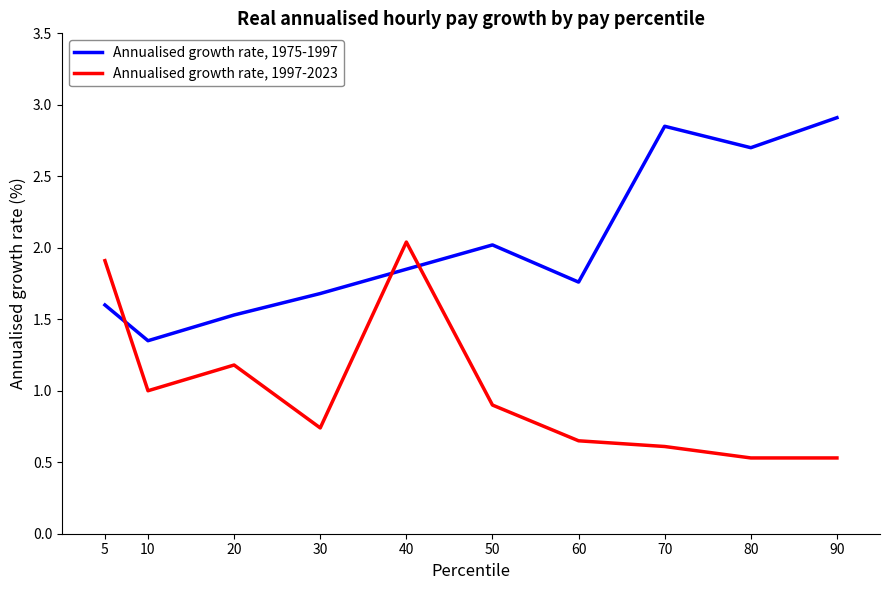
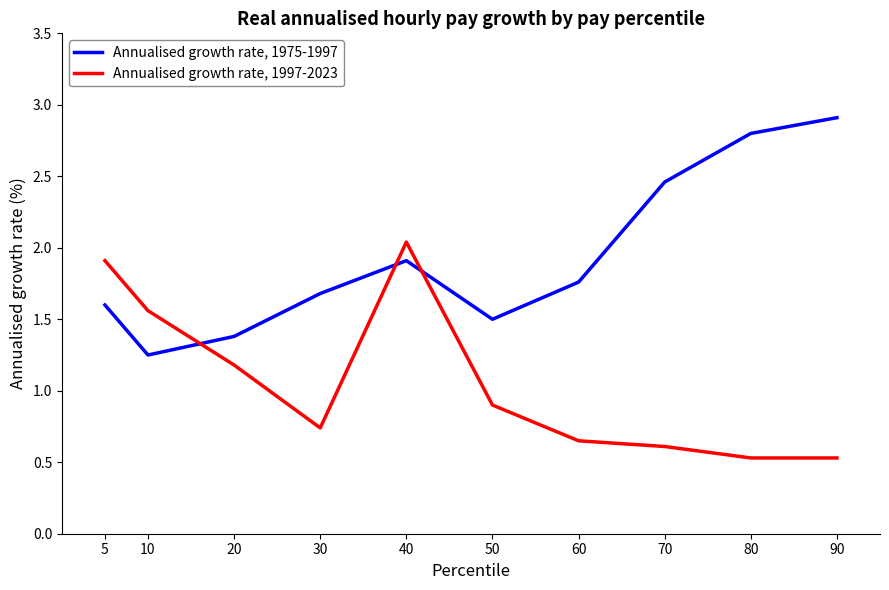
  {
    "Annualised growth rate, 1975-1997": {
      "5": 1.60,
-     "10": 1.35,
-     "20": 1.53,
+     "10": 1.25,
+     "20": 1.38,
      "30": 1.68,
-     "40": 1.85,
-     "50": 2.02,
+     "40": 1.91,
+     "50": 1.50,
      "60": 1.76,
-     "70": 2.85,
-     "80": 2.7,
+     "70": 2.46,
+     "80": 2.8,
      "90": 2.91
    },
    "Annualised growth rate, 1997-2023": {
      "5": 1.91,
-     "10": 1.00,
+     "10": 1.56,
      "20": 1.18,
      "30": 0.74,
      "40": 2.04,
      "50": 0.90,
      "60": 0.65,
      "70": 0.61,
      "80": 0.53,
      "90": 0.53
    }
  }
